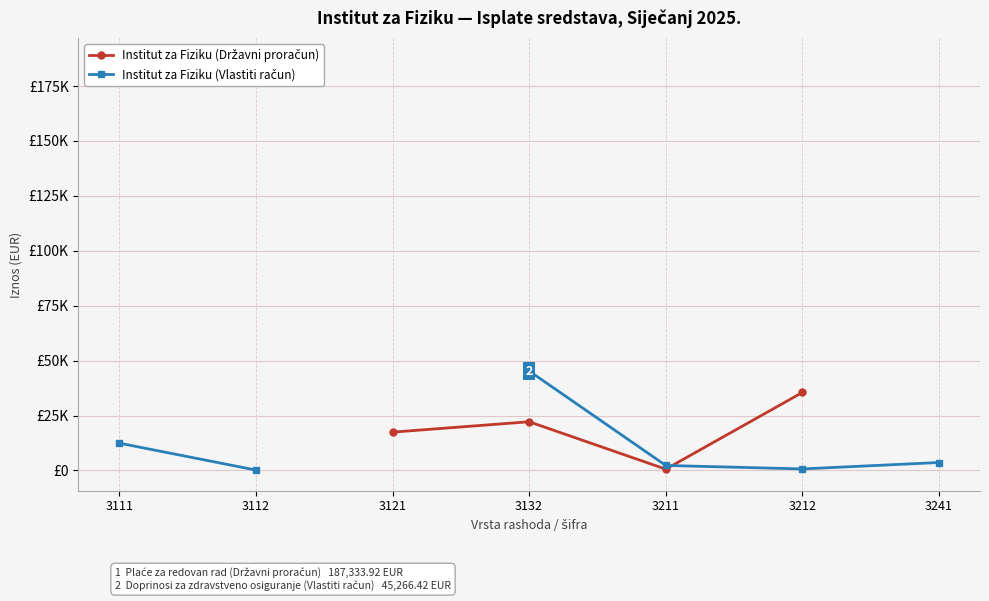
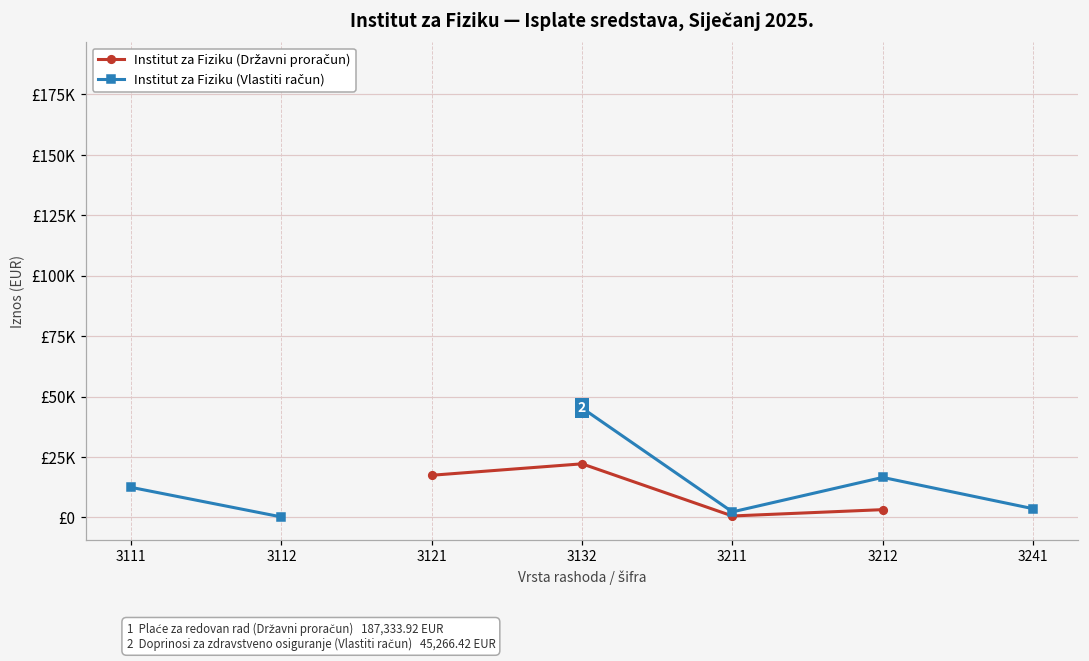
  {
    "Institut za Fiziku (Državni proračun)": {
      "3121": "£17000",
      "3132": "£22000",
      "3211": "£1000",
-     "3212": "£36000"
+     "3212": "£3000"
    },
    "Institut za Fiziku (Vlastiti račun)": {
      "3111": "£12000",
      "3112": "£0",
      "3211": "£2000",
-     "3212": "£1000",
+     "3212": "£17000",
      "3241": "£4000"
    }
  }
